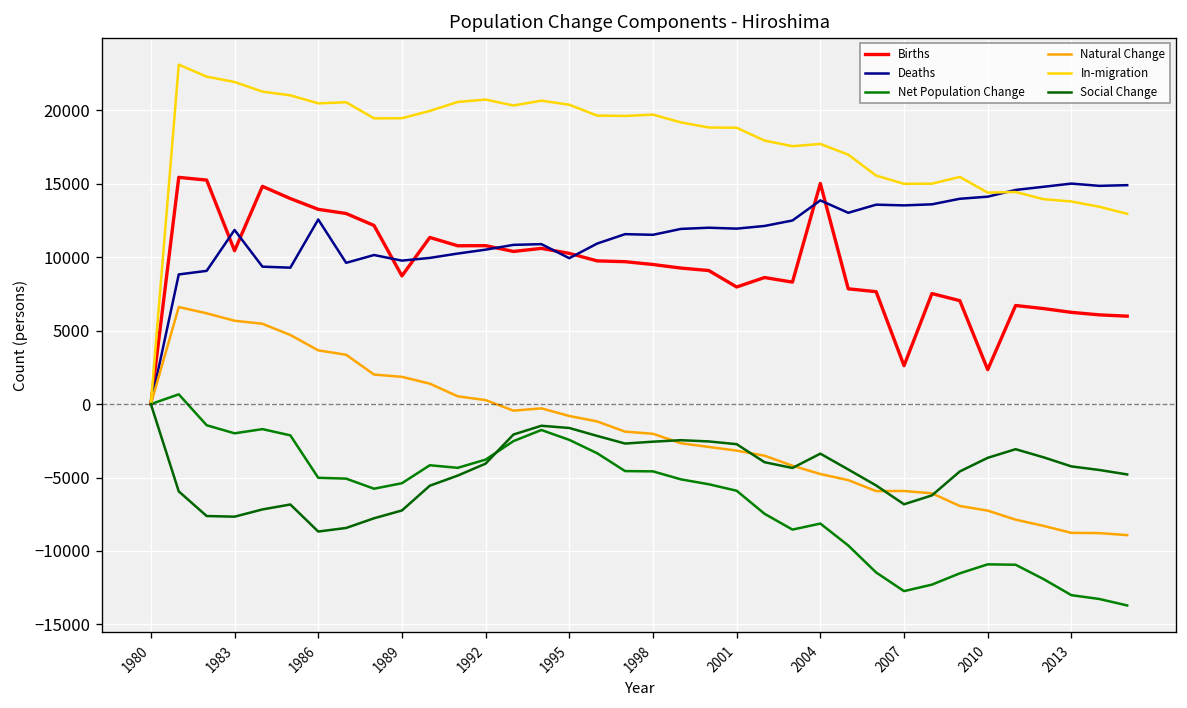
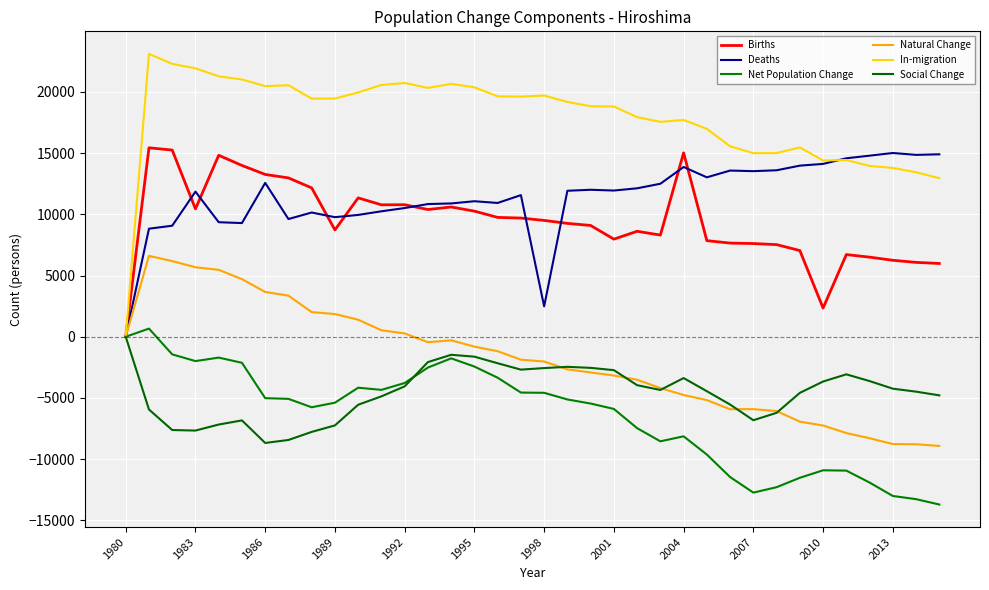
  {
    "Births": {
      "1983": 10400,
      "1986": 13300,
      "1989": 8700,
      "1992": 10800,
      "1995": 10300,
      "1998": 9500,
      "2001": 8000,
      "2004": 15000,
-     "2007": 2600,
+     "2007": 7600,
      "2010": 2300,
      "2013": 6200
    },
    "Deaths": {
      "1983": 11900,
      "1986": 12600,
      "1989": 9800,
      "1992": 10500,
-     "1995": 9900,
-     "1998": 11500,
+     "1995": 11100,
+     "1998": 2500,
      "2001": 11900,
      "2004": 13900,
      "2007": 13500,
      "2010": 14100,
      "2013": 15000
    }
  }
